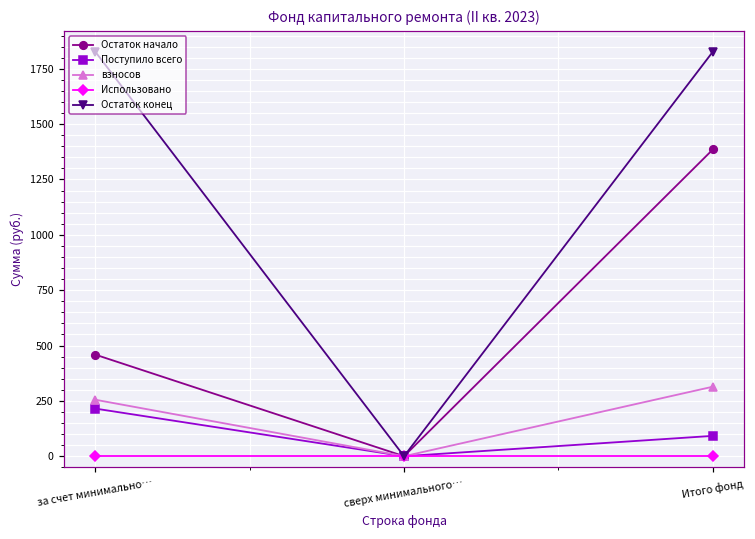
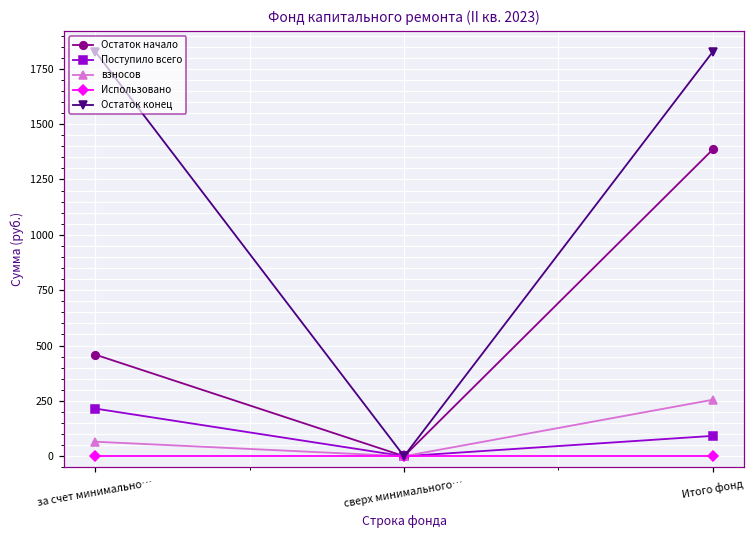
  {
    "Остаток начало": {
      "за счет минимально…": 460,
      "Итого фонд": 1390
    },
    "Поступило всего": {
      "за счет минимально…": 220,
      "Итого фонд": 90
    },
    "взносов": {
-     "за счет минимально…": 260,
-     "Итого фонд": 310
+     "за счет минимально…": 70,
+     "Итого фонд": 260
    },
    "Использовано": {
      "за счет минимально…": 0,
      "Итого фонд": 0
    },
    "Остаток конец": {
      "Итого фонд": 1830
    }
  }
